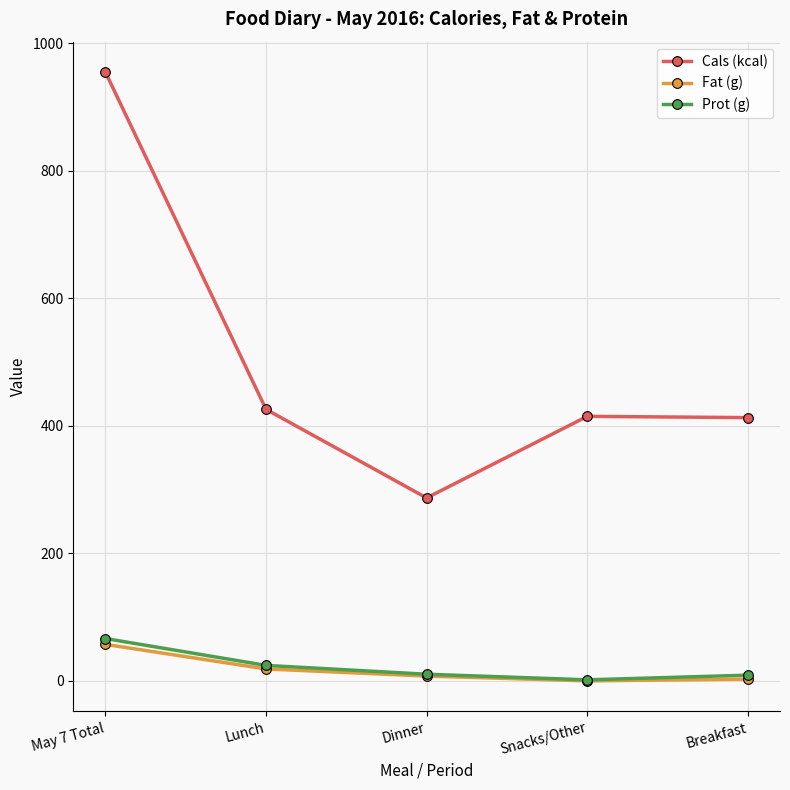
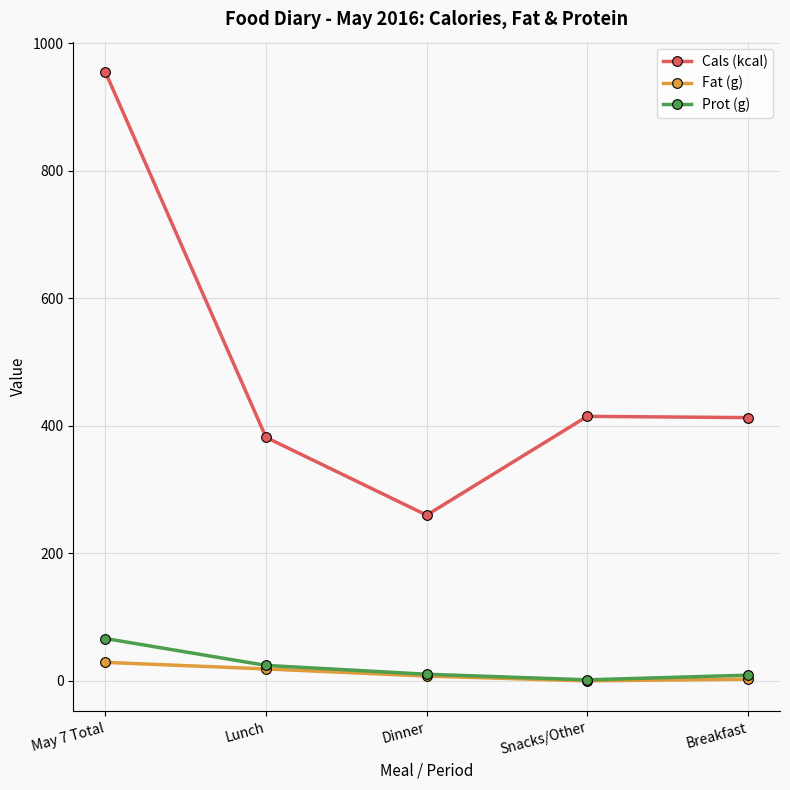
  {
    "Cals (kcal)": {
      "May 7 Total": 960,
-     "Lunch": 430,
-     "Dinner": 290,
+     "Lunch": 380,
+     "Dinner": 260,
      "Snacks/Other": 420,
      "Breakfast": 410
    },
    "Fat (g)": {
-     "May 7 Total": 60,
+     "May 7 Total": 30,
      "Lunch": 20,
      "Breakfast": 0
    },
    "Prot (g)": {
      "May 7 Total": 70,
      "Lunch": 20,
      "Breakfast": 10
    }
  }
